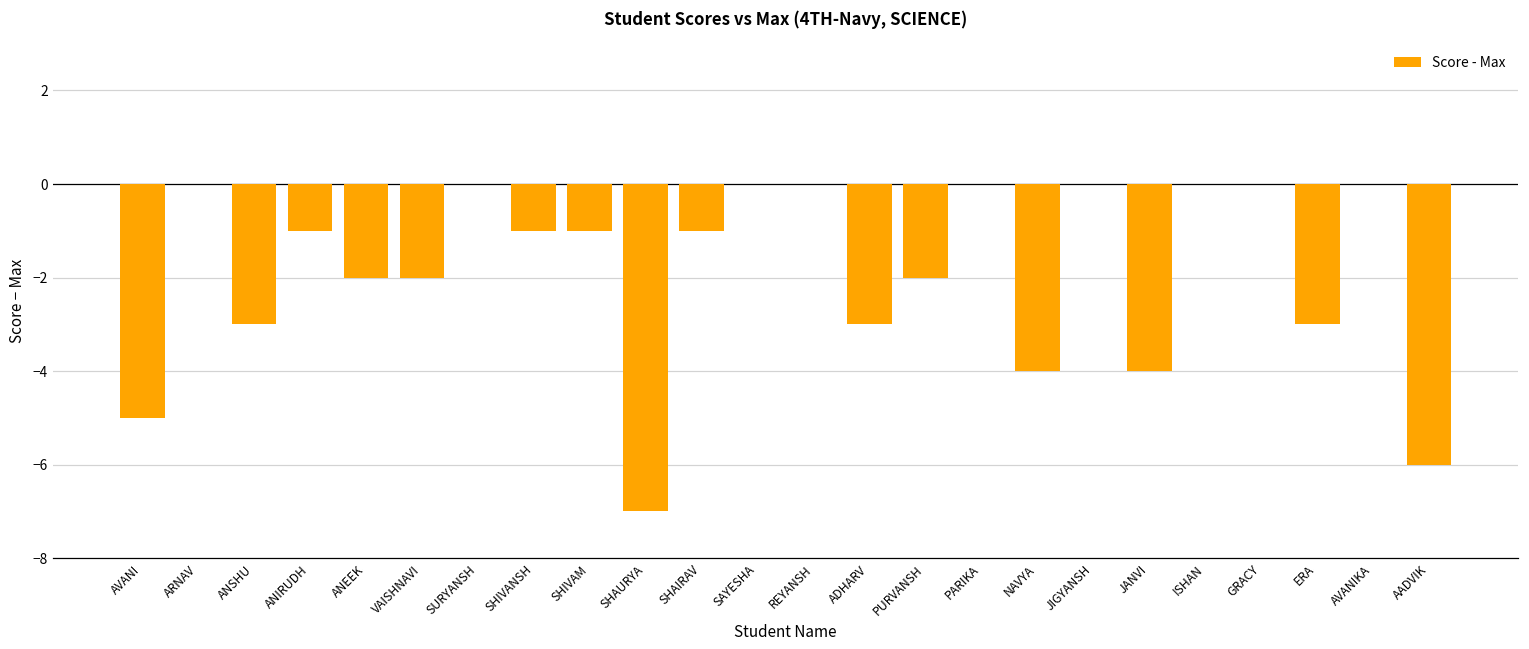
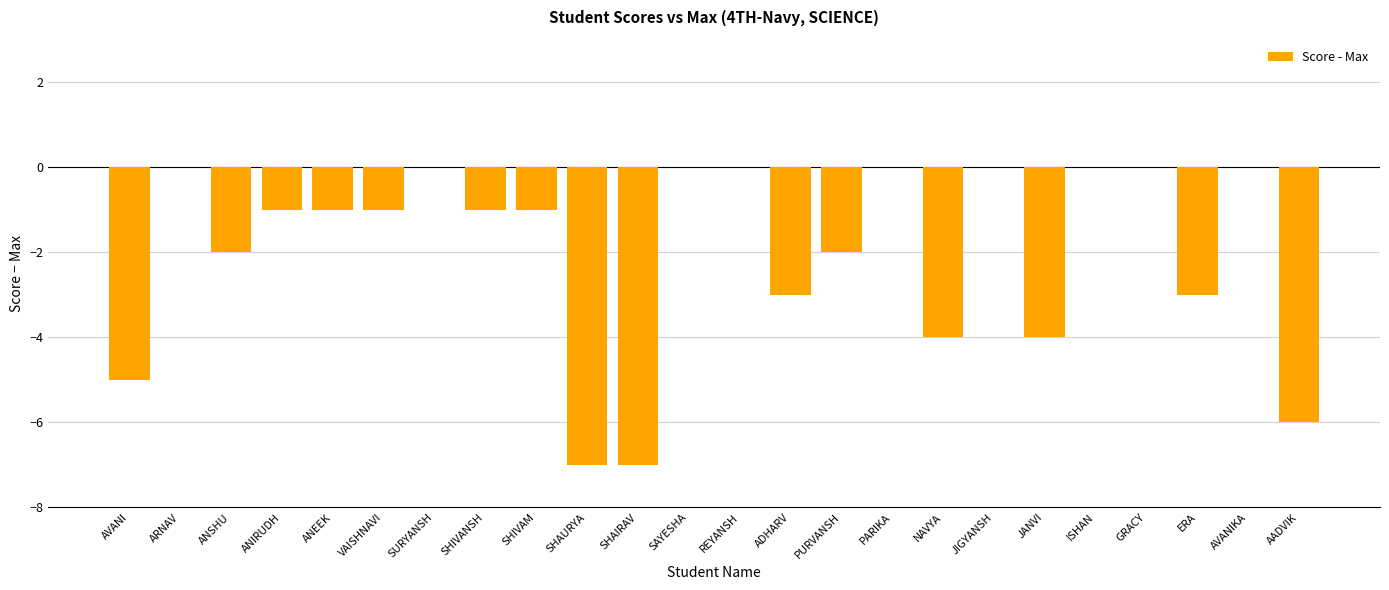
  {
    "AVANI": -5.0,
    "ARNAV": 0.0,
-   "ANSHU": -3.0,
+   "ANSHU": -2.0,
    "ANIRUDH": -1.0,
-   "ANEEK": -2.0,
-   "VAISHNAVI": -2.0,
+   "ANEEK": -1.0,
+   "VAISHNAVI": -1.0,
    "SURYANSH": 0.0,
    "SHIVANSH": -1.0,
    "SHIVAM": -1.0,
    "SHAURYA": -7.0,
-   "SHAIRAV": -1.0,
+   "SHAIRAV": -7.0,
    "SAYESHA": 0.0,
    "REYANSH": 0.0,
    "ADHARV": -3.0,
    "PURVANSH": -2.0,
    "PARIKA": 0.0,
    "NAVYA": -4.0,
    "JIGYANSH": 0.0,
    "JANVI": -4.0,
    "ISHAN": 0.0,
    "GRACY": 0.0,
    "ERA": -3.0,
    "AVANIKA": 0.0,
    "AADVIK": -6.0
  }
